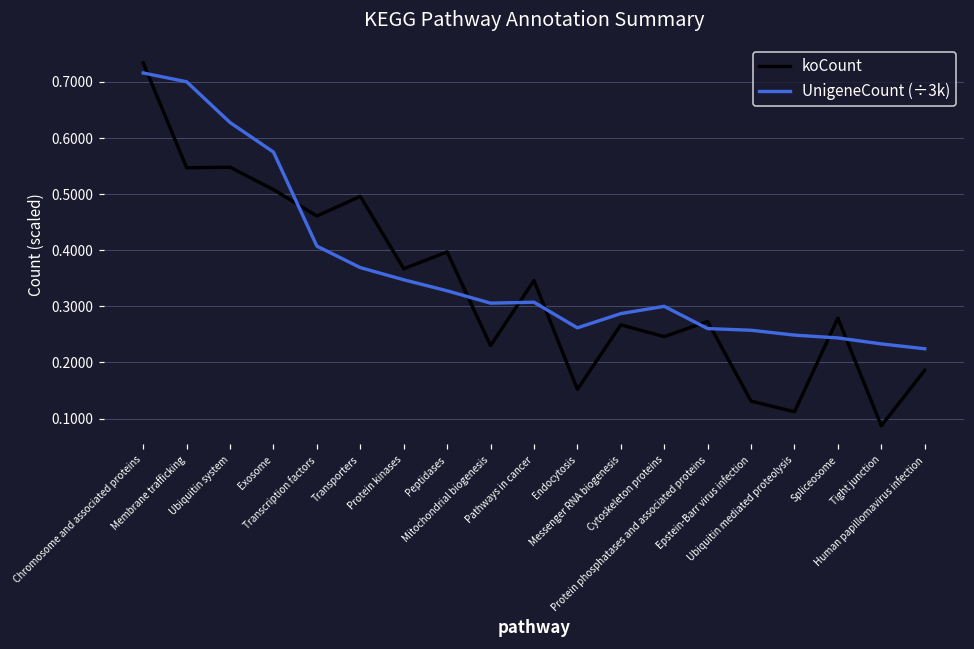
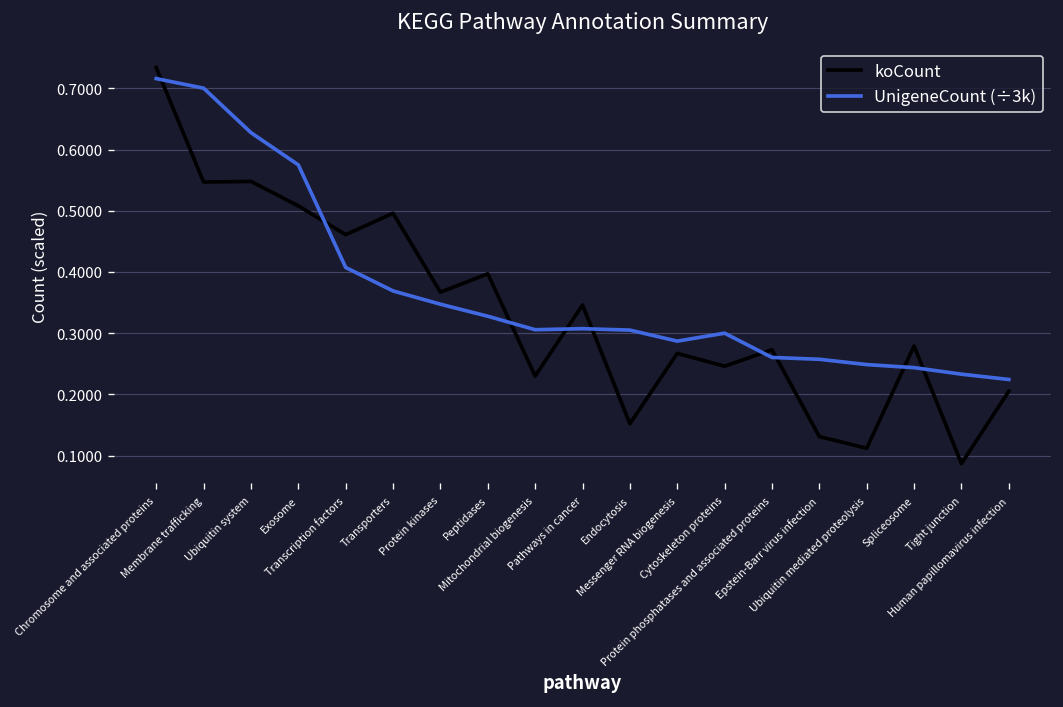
  {
    "koCount": {
      "Chromosome and associated proteins": 0.73,
      "Membrane trafficking": 0.55,
      "Ubiquitin system": 0.55,
      "Exosome": 0.51,
      "Transcription factors": 0.46,
      "Transporters": 0.50,
      "Protein kinases": 0.37,
      "Peptidases": 0.40,
      "Mitochondrial biogenesis": 0.23,
      "Pathways in cancer": 0.35,
      "Endocytosis": 0.15,
      "Messenger RNA biogenesis": 0.27,
      "Cytoskeleton proteins": 0.25,
      "Protein phosphatases and associated proteins": 0.27,
      "Epstein-Barr virus infection": 0.13,
      "Ubiquitin mediated proteolysis": 0.11,
      "Spliceosome": 0.28,
      "Tight junction": 0.09,
-     "Human papillomavirus infection": 0.19
+     "Human papillomavirus infection": 0.21
    },
    "UnigeneCount (÷3k)": {
      "Chromosome and associated proteins": 0.72,
      "Membrane trafficking": 0.70,
      "Ubiquitin system": 0.63,
      "Exosome": 0.58,
      "Transcription factors": 0.41,
      "Transporters": 0.37,
      "Protein kinases": 0.35,
      "Peptidases": 0.33,
      "Mitochondrial biogenesis": 0.31,
      "Pathways in cancer": 0.31,
-     "Endocytosis": 0.26,
+     "Endocytosis": 0.31,
      "Messenger RNA biogenesis": 0.29,
      "Cytoskeleton proteins": 0.30,
      "Protein phosphatases and associated proteins": 0.26,
      "Epstein-Barr virus infection": 0.26,
      "Ubiquitin mediated proteolysis": 0.25,
      "Spliceosome": 0.24,
      "Tight junction": 0.23,
      "Human papillomavirus infection": 0.22
    }
  }
